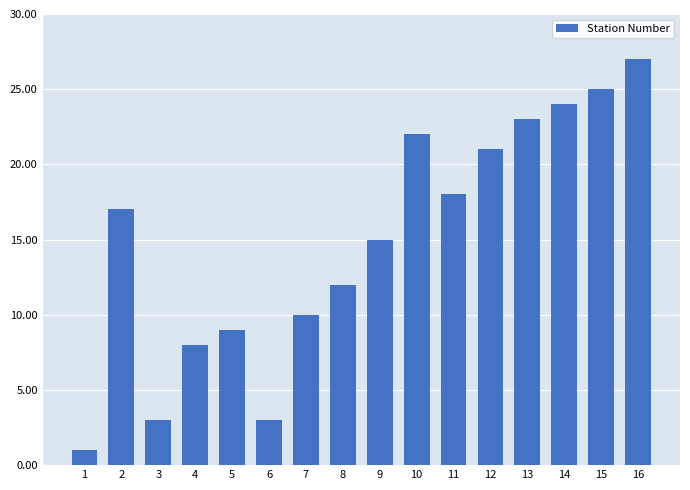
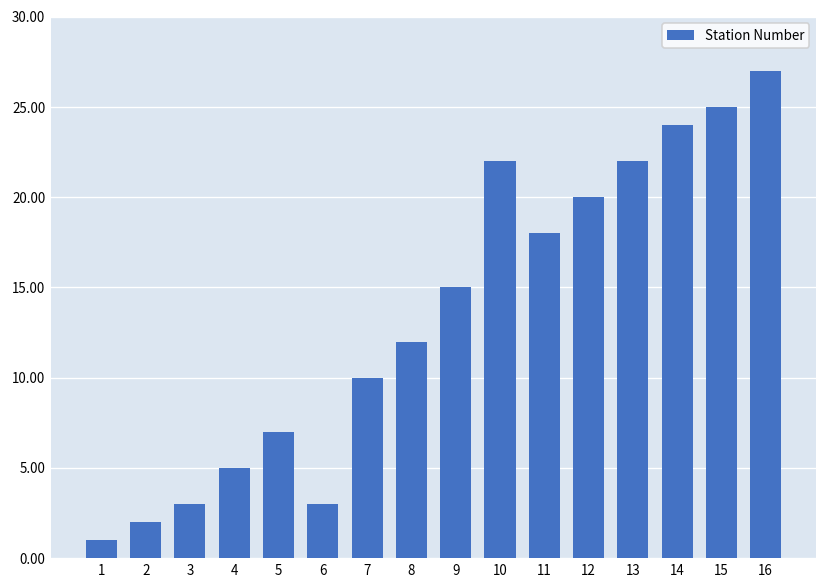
  {
    "1": 1,
-   "2": 17,
+   "2": 2,
    "3": 3,
-   "4": 8,
-   "5": 9,
+   "4": 5,
+   "5": 7,
    "6": 3,
    "7": 10,
    "8": 12,
    "9": 15,
    "10": 22,
    "11": 18,
-   "12": 21,
-   "13": 23,
+   "12": 20,
+   "13": 22,
    "14": 24,
    "15": 25,
    "16": 27
  }
